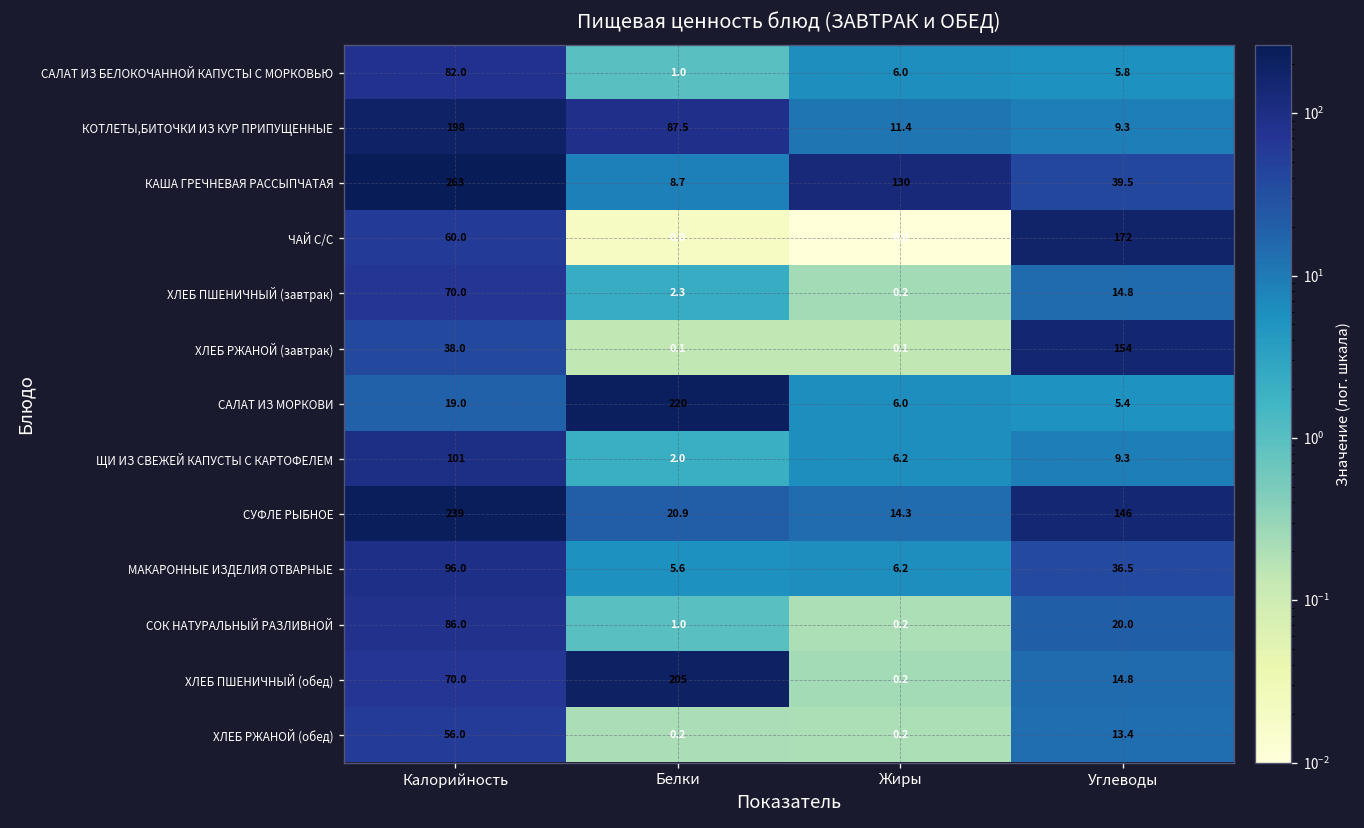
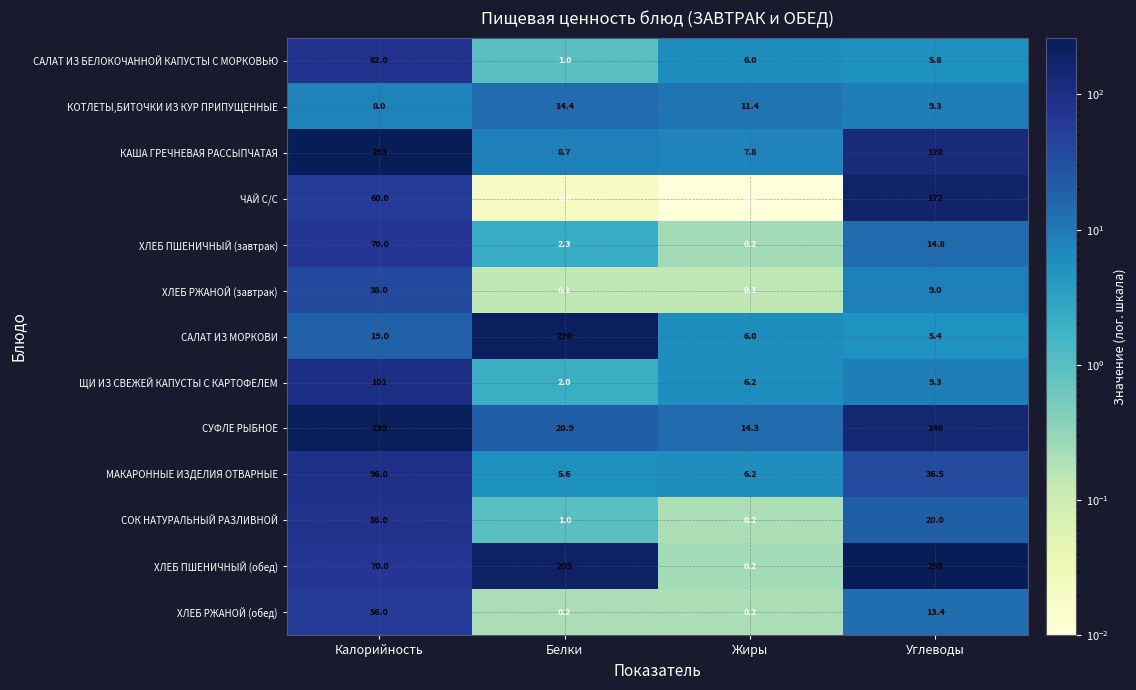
  {
    "САЛАТ ИЗ БЕЛОКОЧАННОЙ КАПУСТЫ С МОРКОВЬЮ": {
      "Калорийность": 82.0,
      "Белки": 1.0,
      "Жиры": 6.0,
      "Углеводы": 5.8
    },
    "КОТЛЕТЫ,БИТОЧКИ ИЗ КУР ПРИПУЩЕННЫЕ": {
-     "Калорийность": 198,
-     "Белки": 87.5,
+     "Калорийность": 8.0,
+     "Белки": 14.4,
      "Жиры": 11.4,
      "Углеводы": 9.3
    },
    "КАША ГРЕЧНЕВАЯ РАССЫПЧАТАЯ": {
      "Калорийность": 263,
      "Белки": 8.7,
-     "Жиры": 130,
-     "Углеводы": 39.5
+     "Жиры": 7.8,
+     "Углеводы": 120
    },
    "ЧАЙ С/С": {
      "Калорийность": 60.0,
      "Белки": 0.0,
      "Углеводы": 172
    },
    "ХЛЕБ ПШЕНИЧНЫЙ (завтрак)": {
      "Калорийность": 70.0,
      "Белки": 2.3,
      "Жиры": 0.2,
      "Углеводы": 14.8
    },
    "ХЛЕБ РЖАНОЙ (завтрак)": {
      "Калорийность": 38.0,
      "Белки": 0.1,
      "Жиры": 0.1,
-     "Углеводы": 154
+     "Углеводы": 9.0
    },
    "САЛАТ ИЗ МОРКОВИ": {
      "Калорийность": 19.0,
      "Белки": 220,
      "Жиры": 6.0,
      "Углеводы": 5.4
    },
    "ЩИ ИЗ СВЕЖЕЙ КАПУСТЫ С КАРТОФЕЛЕМ": {
      "Калорийность": 101,
      "Белки": 2.0,
      "Жиры": 6.2,
      "Углеводы": 9.3
    },
    "СУФЛЕ РЫБНОЕ": {
      "Калорийность": 239,
      "Белки": 20.9,
      "Жиры": 14.3,
      "Углеводы": 146
    },
    "МАКАРОННЫЕ ИЗДЕЛИЯ ОТВАРНЫЕ": {
      "Калорийность": 96.0,
      "Белки": 5.6,
      "Жиры": 6.2,
      "Углеводы": 36.5
    },
    "СОК НАТУРАЛЬНЫЙ РАЗЛИВНОЙ": {
      "Калорийность": 86.0,
      "Белки": 1.0,
      "Жиры": 0.2,
      "Углеводы": 20.0
    },
    "ХЛЕБ ПШЕНИЧНЫЙ (обед)": {
      "Калорийность": 70.0,
      "Белки": 205,
      "Жиры": 0.2,
-     "Углеводы": 14.8
+     "Углеводы": 258
    },
    "ХЛЕБ РЖАНОЙ (обед)": {
      "Калорийность": 56.0,
      "Белки": 0.2,
      "Жиры": 0.2,
      "Углеводы": 13.4
    }
  }
